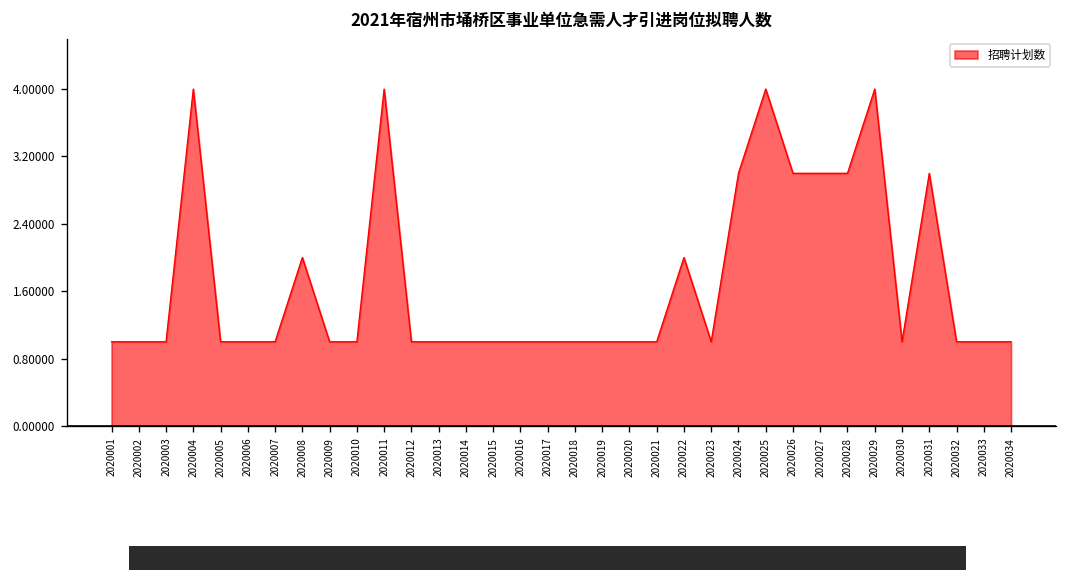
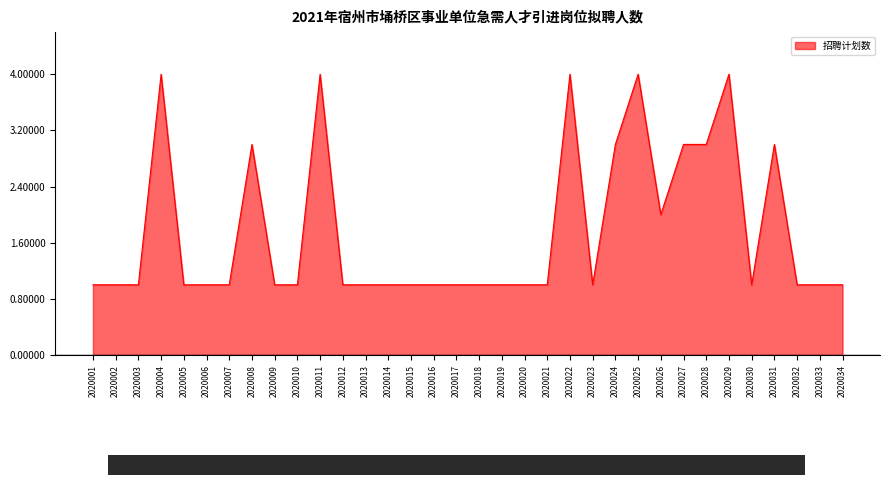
  {
    "2020001": 1,
    "2020002": 1,
    "2020003": 1,
    "2020004": 4,
    "2020005": 1,
    "2020006": 1,
    "2020007": 1,
-   "2020008": 2,
+   "2020008": 3,
    "2020009": 1,
    "2020010": 1,
    "2020011": 4,
    "2020012": 1,
    "2020013": 1,
    "2020014": 1,
    "2020015": 1,
    "2020016": 1,
    "2020017": 1,
    "2020018": 1,
    "2020019": 1,
    "2020020": 1,
    "2020021": 1,
-   "2020022": 2,
+   "2020022": 4,
    "2020023": 1,
    "2020024": 3,
    "2020025": 4,
-   "2020026": 3,
+   "2020026": 2,
    "2020027": 3,
    "2020028": 3,
    "2020029": 4,
    "2020030": 1,
    "2020031": 3,
    "2020032": 1,
    "2020033": 1,
    "2020034": 1
  }
